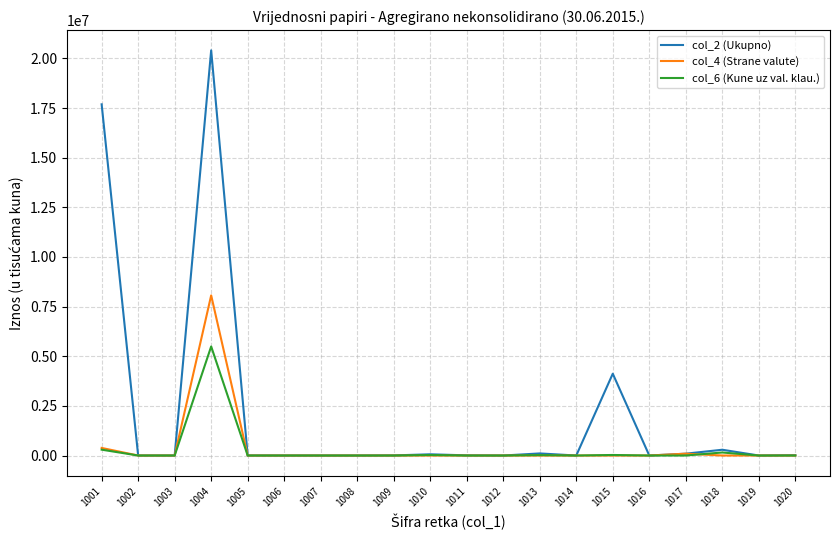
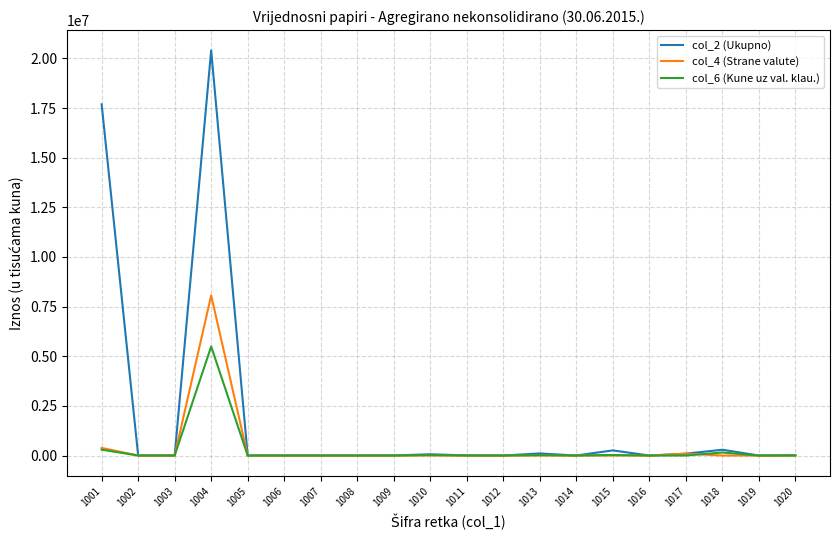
  {
    "col_2 (Ukupno)": {
      "1001": 17700000,
      "1004": 20400000,
-     "1015": 4100000,
+     "1015": 300000,
      "1018": 300000
    },
    "col_4 (Strane valute)": {
      "1004": 8100000,
      "1018": 0
    },
    "col_6 (Kune uz val. klau.)": {
      "1004": 5500000,
      "1018": 200000
    }
  }
